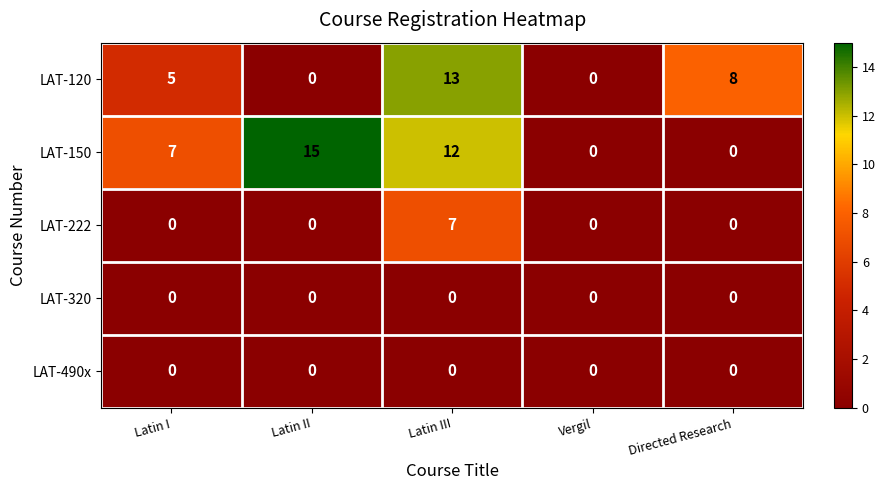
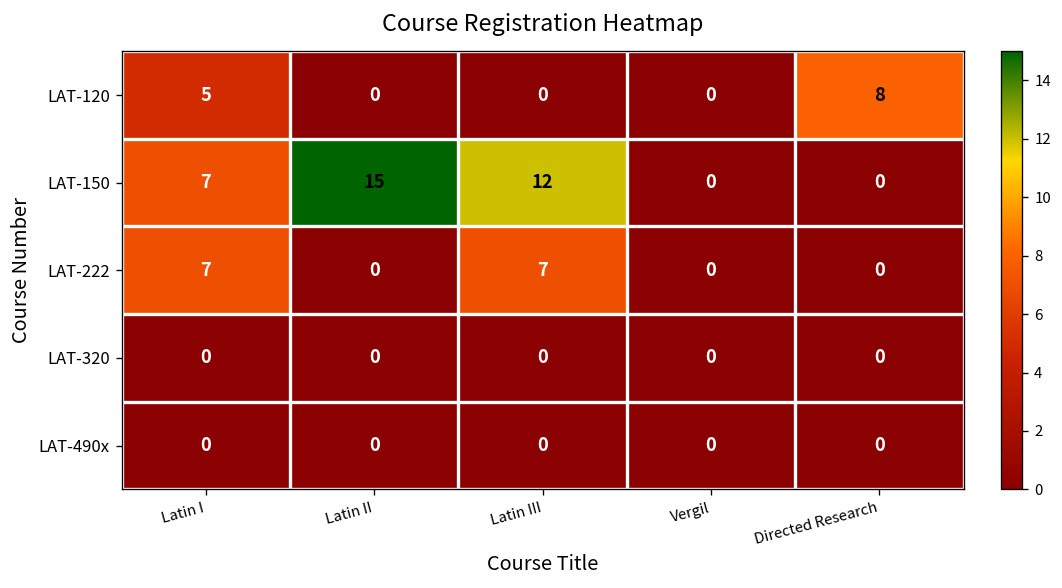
  {
    "LAT-120": {
      "Latin I": 5,
      "Latin II": 0,
-     "Latin III": 13,
+     "Latin III": 0,
      "Vergil": 0,
      "Directed Research": 8
    },
    "LAT-150": {
      "Latin I": 7,
      "Latin II": 15,
      "Latin III": 12,
      "Vergil": 0,
      "Directed Research": 0
    },
    "LAT-222": {
-     "Latin I": 0,
+     "Latin I": 7,
      "Latin II": 0,
      "Latin III": 7,
      "Vergil": 0,
      "Directed Research": 0
    },
    "LAT-320": {
      "Latin I": 0,
      "Latin II": 0,
      "Latin III": 0,
      "Vergil": 0,
      "Directed Research": 0
    },
    "LAT-490x": {
      "Latin I": 0,
      "Latin II": 0,
      "Latin III": 0,
      "Vergil": 0,
      "Directed Research": 0
    }
  }
